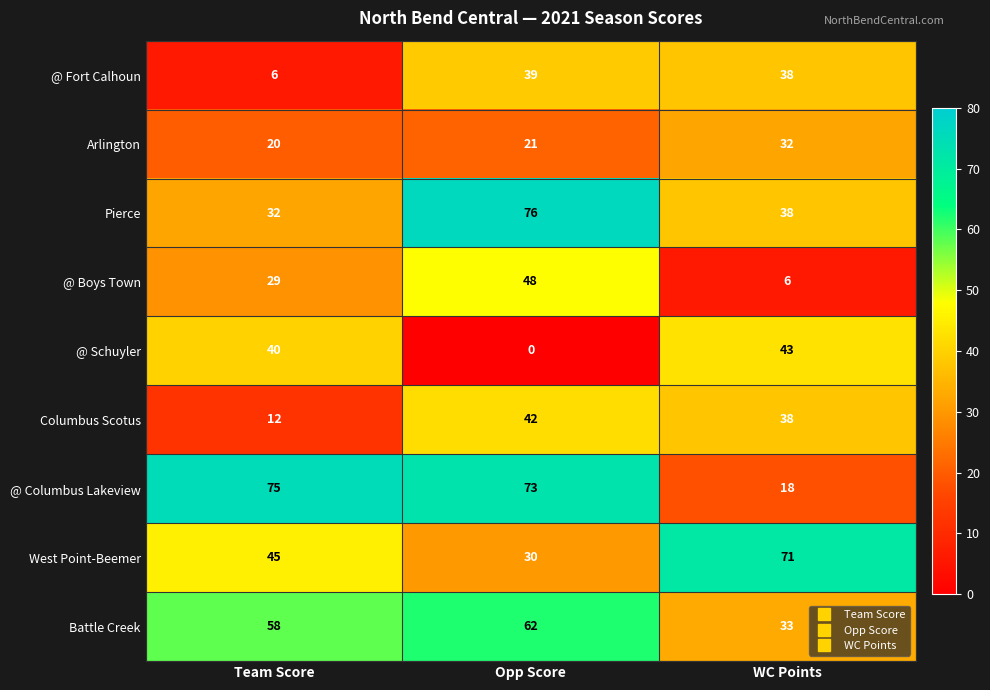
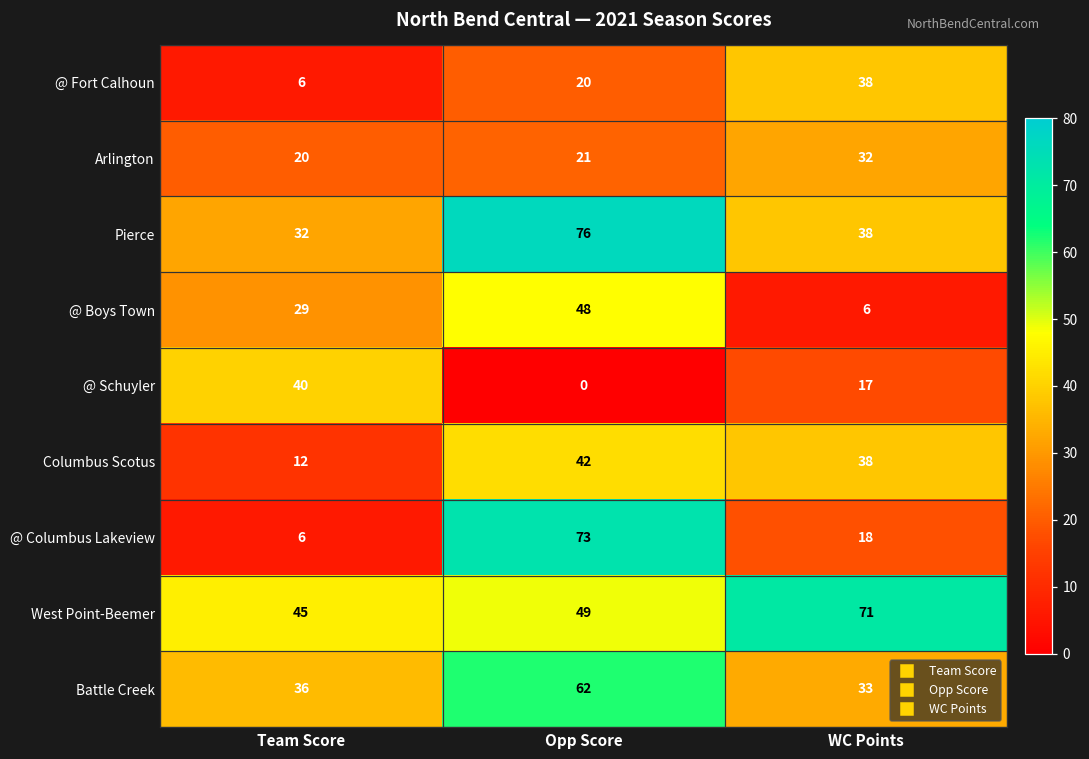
  {
    "@ Fort Calhoun": {
      "Team Score": 6,
-     "Opp Score": 39,
+     "Opp Score": 20,
      "WC Points": 38
    },
    "Arlington": {
      "Team Score": 20,
      "Opp Score": 21,
      "WC Points": 32
    },
    "Pierce": {
      "Team Score": 32,
      "Opp Score": 76,
      "WC Points": 38
    },
    "@ Boys Town": {
      "Team Score": 29,
      "Opp Score": 48,
      "WC Points": 6
    },
    "@ Schuyler": {
      "Team Score": 40,
      "Opp Score": 0,
-     "WC Points": 43
+     "WC Points": 17
    },
    "Columbus Scotus": {
      "Team Score": 12,
      "Opp Score": 42,
      "WC Points": 38
    },
    "@ Columbus Lakeview": {
-     "Team Score": 75,
+     "Team Score": 6,
      "Opp Score": 73,
      "WC Points": 18
    },
    "West Point-Beemer": {
      "Team Score": 45,
-     "Opp Score": 30,
+     "Opp Score": 49,
      "WC Points": 71
    },
    "Battle Creek": {
-     "Team Score": 58,
+     "Team Score": 36,
      "Opp Score": 62,
      "WC Points": 33
    }
  }
